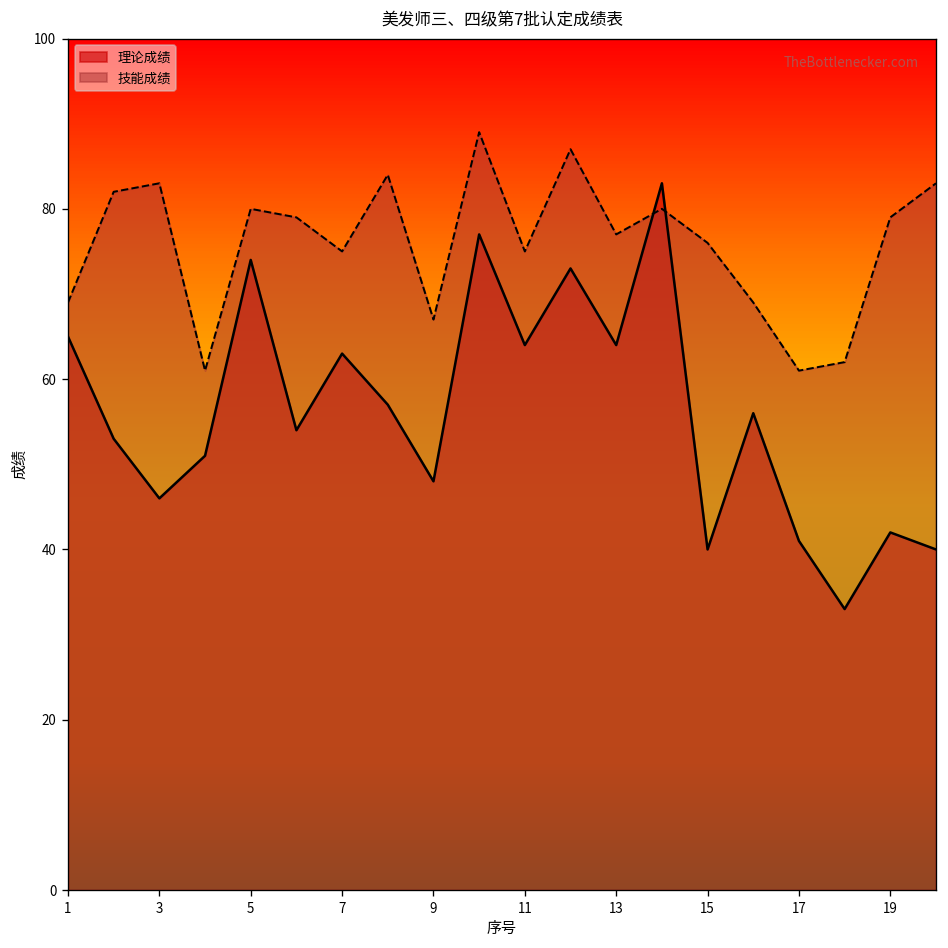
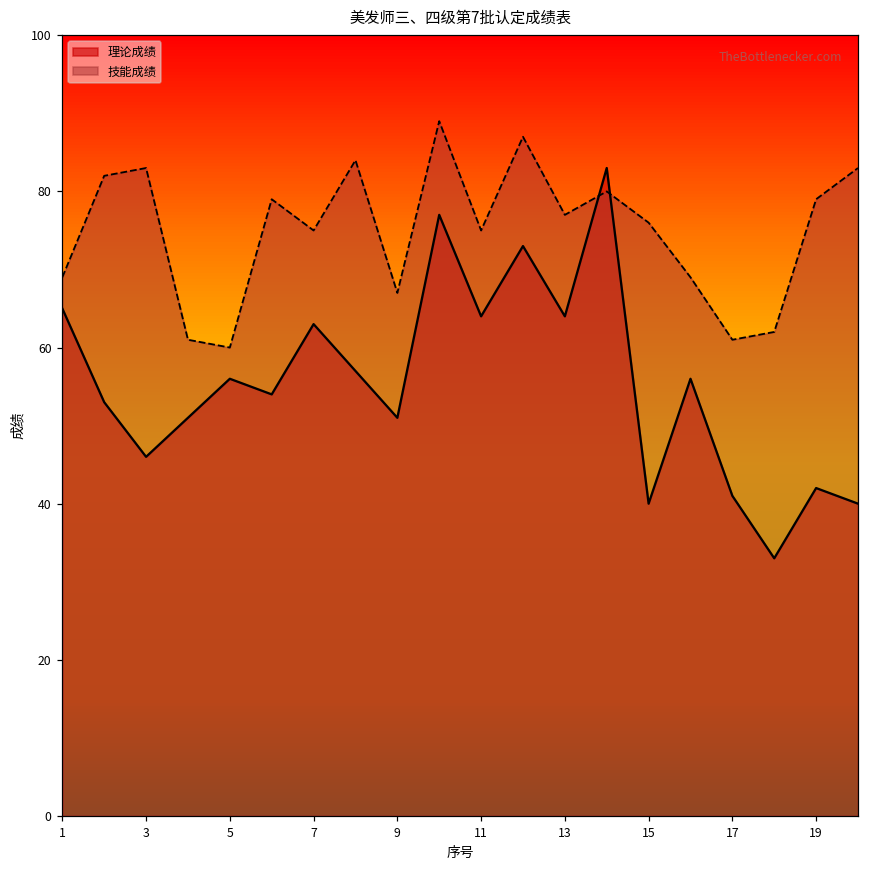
  {
    "理论成绩": {
      "1": 65,
      "3": 46,
-     "5": 74,
+     "5": 56,
      "7": 63,
-     "9": 48,
+     "9": 51,
      "11": 64,
      "13": 64,
      "15": 40,
      "17": 41,
      "19": 42
    },
    "技能成绩": {
      "1": 69,
      "3": 83,
-     "5": 80,
+     "5": 60,
      "7": 75,
      "9": 67,
      "11": 75,
      "13": 77,
      "15": 76,
      "17": 61,
      "19": 79
    }
  }
